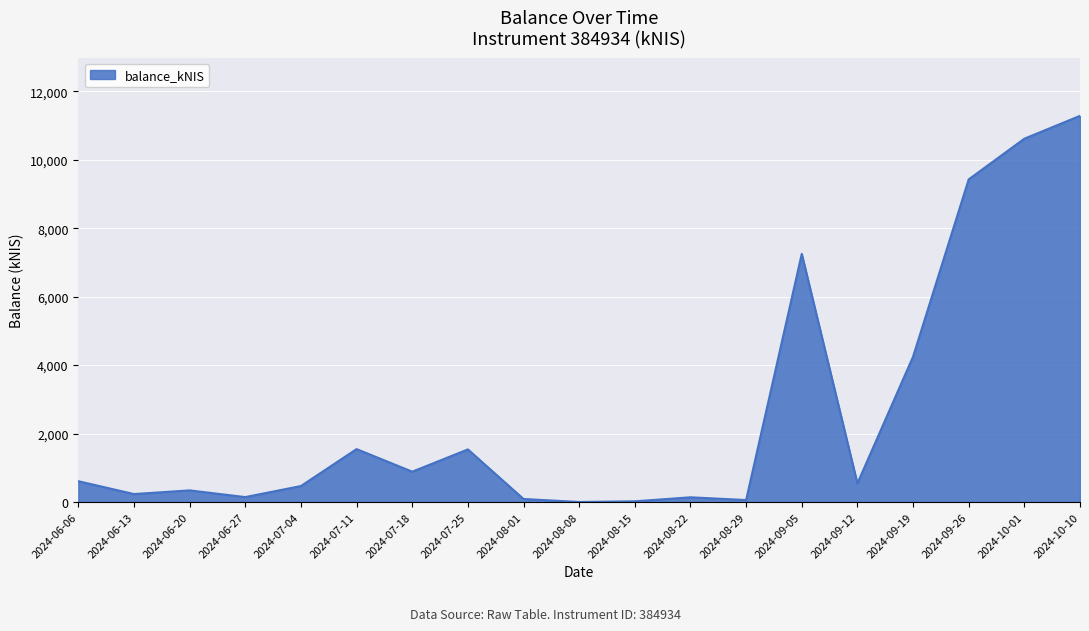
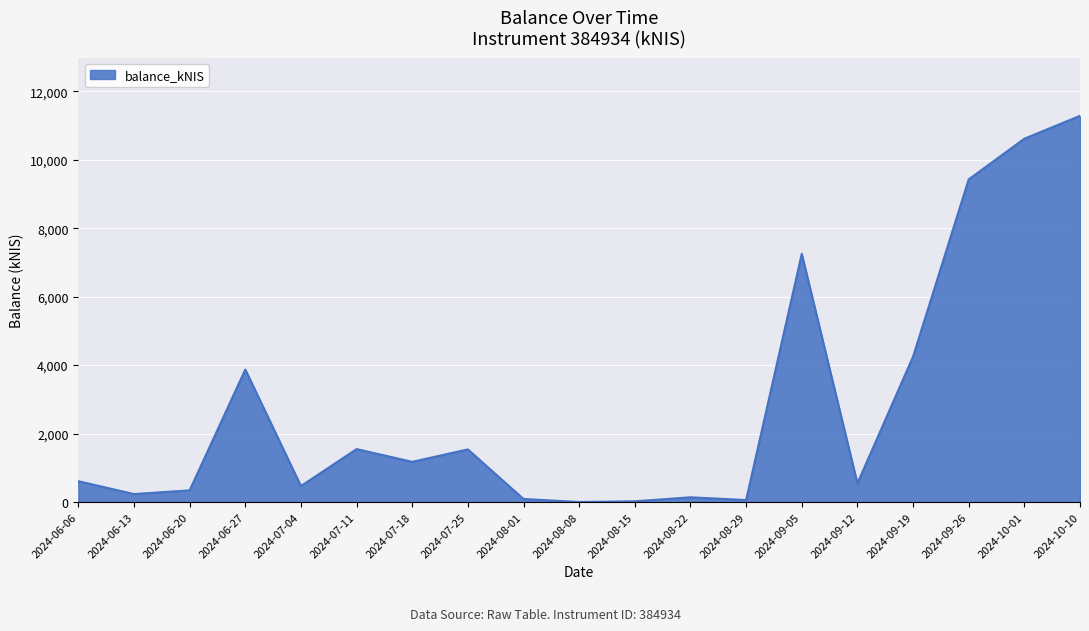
  {
    "2024-06-06": "600",
    "2024-06-13": "200",
    "2024-06-20": "300",
-   "2024-06-27": "100",
+   "2024-06-27": "3,900",
    "2024-07-04": "500",
    "2024-07-11": "1,500",
-   "2024-07-18": "900",
+   "2024-07-18": "1,200",
    "2024-07-25": "1,500",
    "2024-08-01": "100",
    "2024-08-08": "0",
    "2024-08-15": "0",
    "2024-08-22": "100",
    "2024-08-29": "100",
    "2024-09-05": "7,300",
    "2024-09-12": "500",
    "2024-09-19": "4,200",
    "2024-09-26": "9,400",
    "2024-10-01": "10,600",
    "2024-10-10": "11,300"
  }
